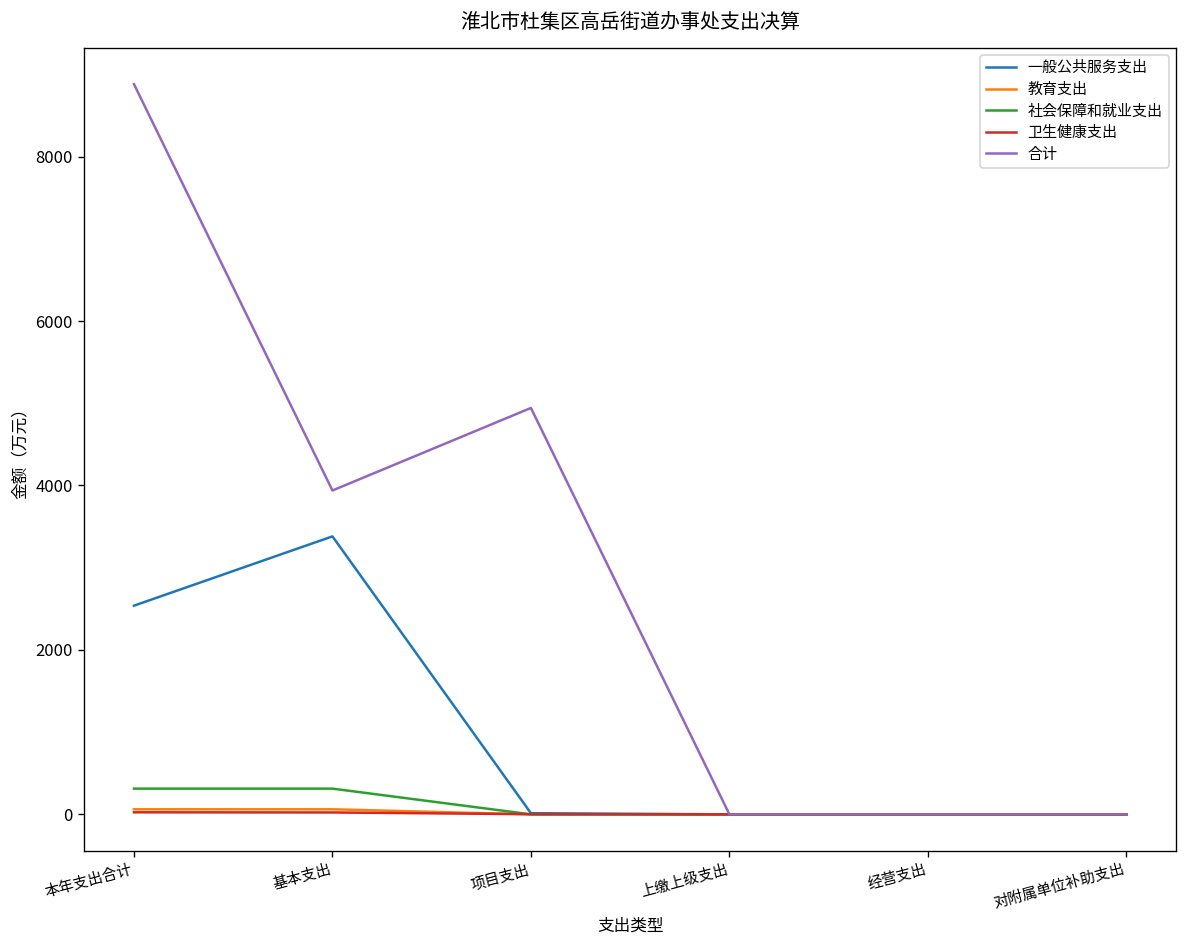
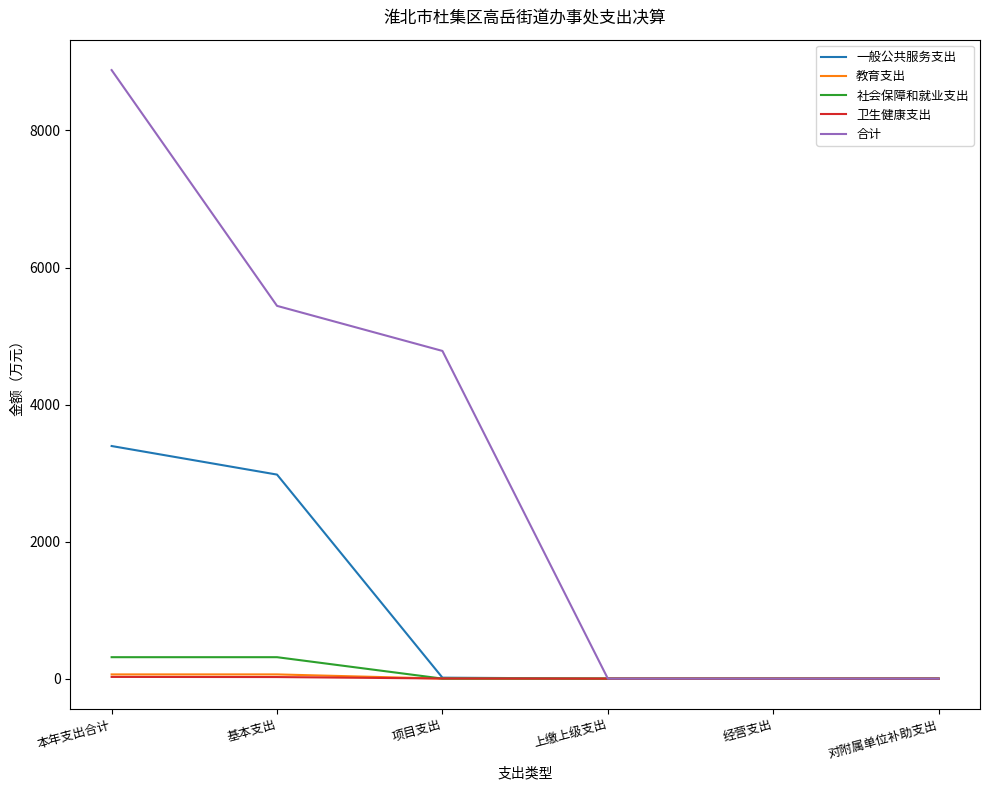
  {
    "一般公共服务支出": {
-     "本年支出合计": 2500,
-     "基本支出": 3400
+     "本年支出合计": 3400,
+     "基本支出": 3000
    },
    "教育支出": {
      "基本支出": 100
    },
    "社会保障和就业支出": {
      "本年支出合计": 300,
      "基本支出": 300
    },
    "卫生健康支出": {
      "基本支出": 0
    },
    "合计": {
      "本年支出合计": 8900,
-     "基本支出": 3900,
-     "项目支出": 4900
+     "基本支出": 5400,
+     "项目支出": 4800
    }
  }
